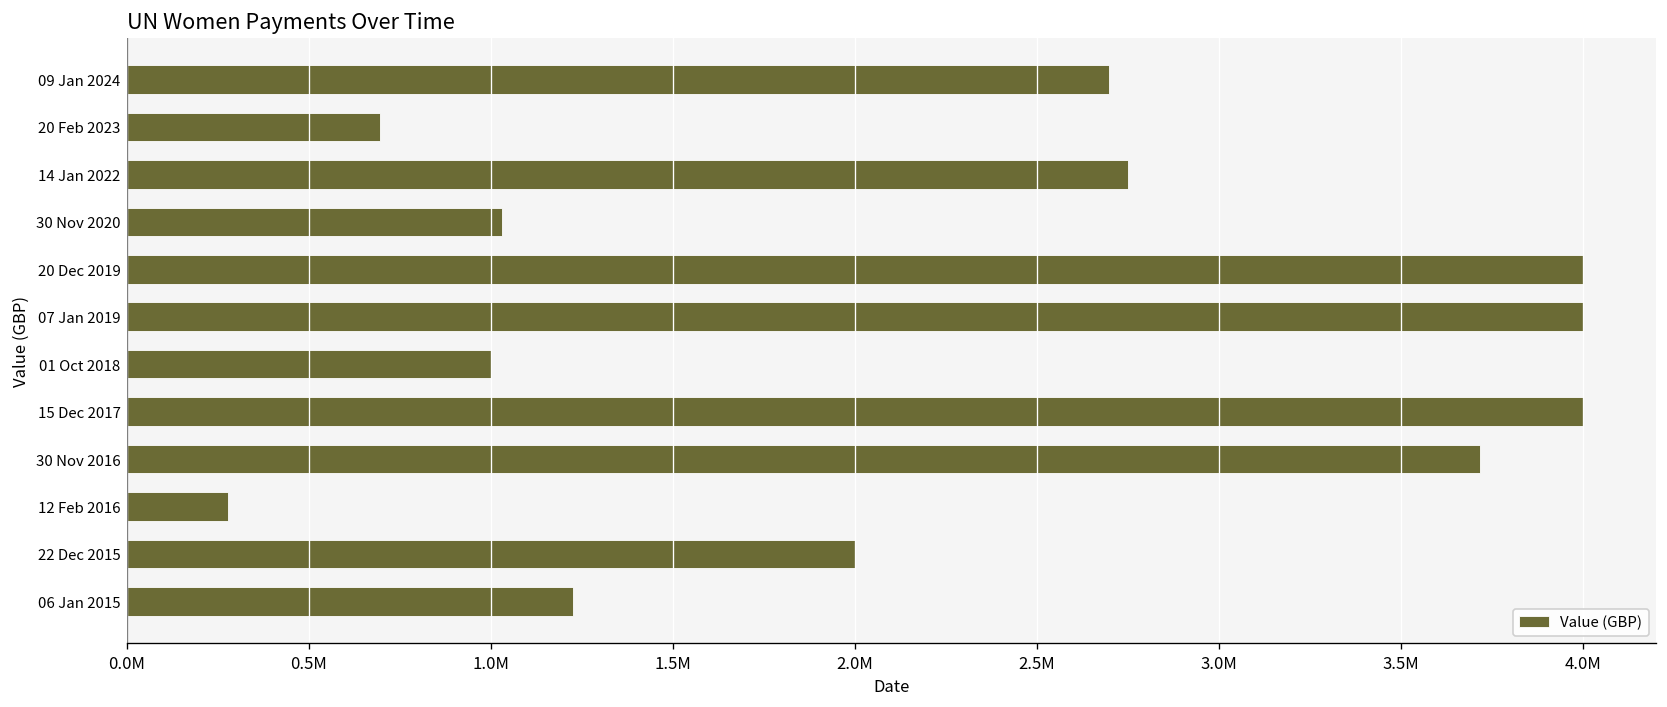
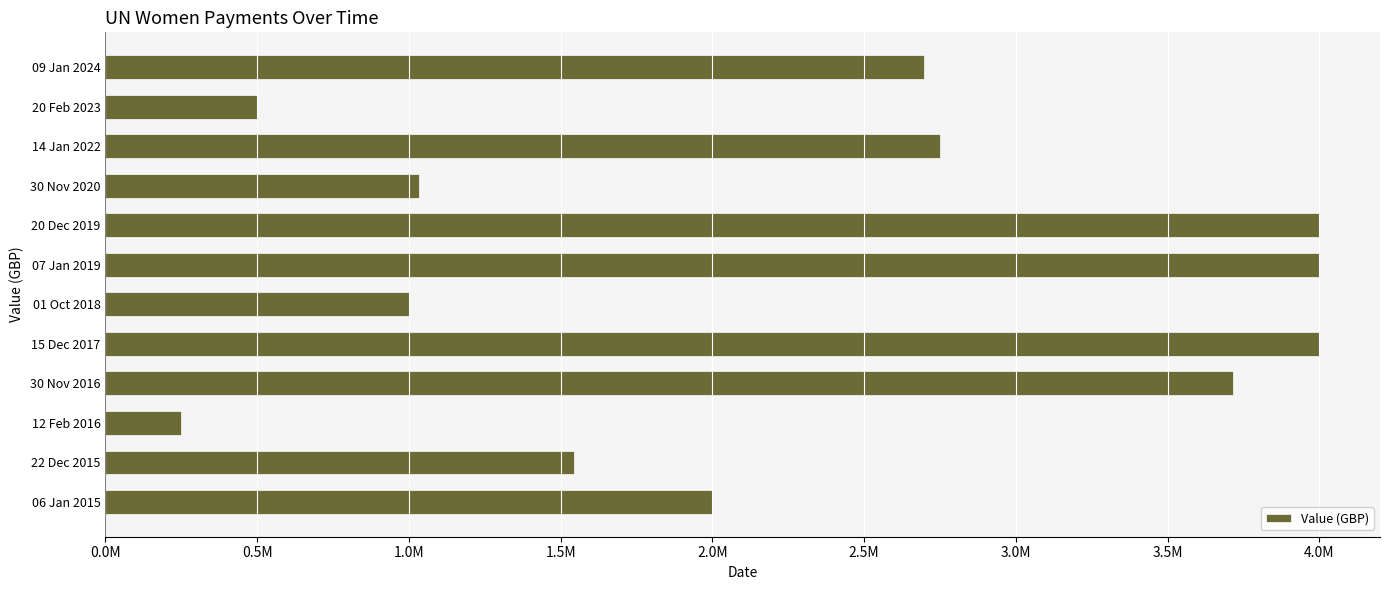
  {
    "09 Jan 2024": 2700000,
-   "20 Feb 2023": 690000,
+   "20 Feb 2023": 500000,
    "14 Jan 2022": 2750000,
    "30 Nov 2020": 1030000,
    "20 Dec 2019": 4000000,
    "07 Jan 2019": 4000000,
    "01 Oct 2018": 1000000,
    "15 Dec 2017": 4000000,
    "30 Nov 2016": 3720000,
-   "12 Feb 2016": 280000,
-   "22 Dec 2015": 2000000,
-   "06 Jan 2015": 1220000
+   "12 Feb 2016": 250000,
+   "22 Dec 2015": 1550000,
+   "06 Jan 2015": 2000000
  }
